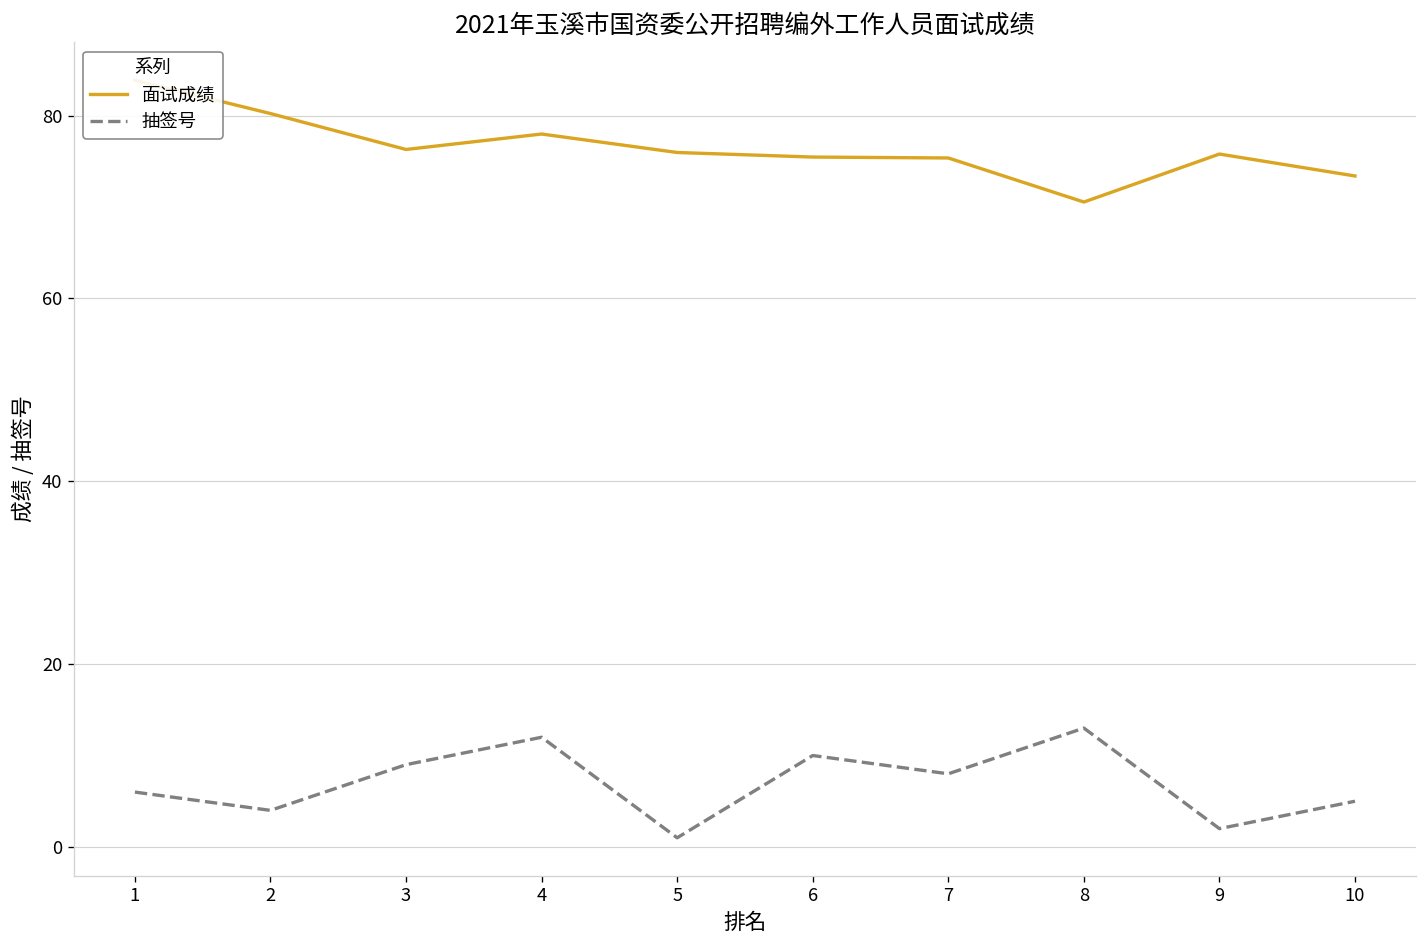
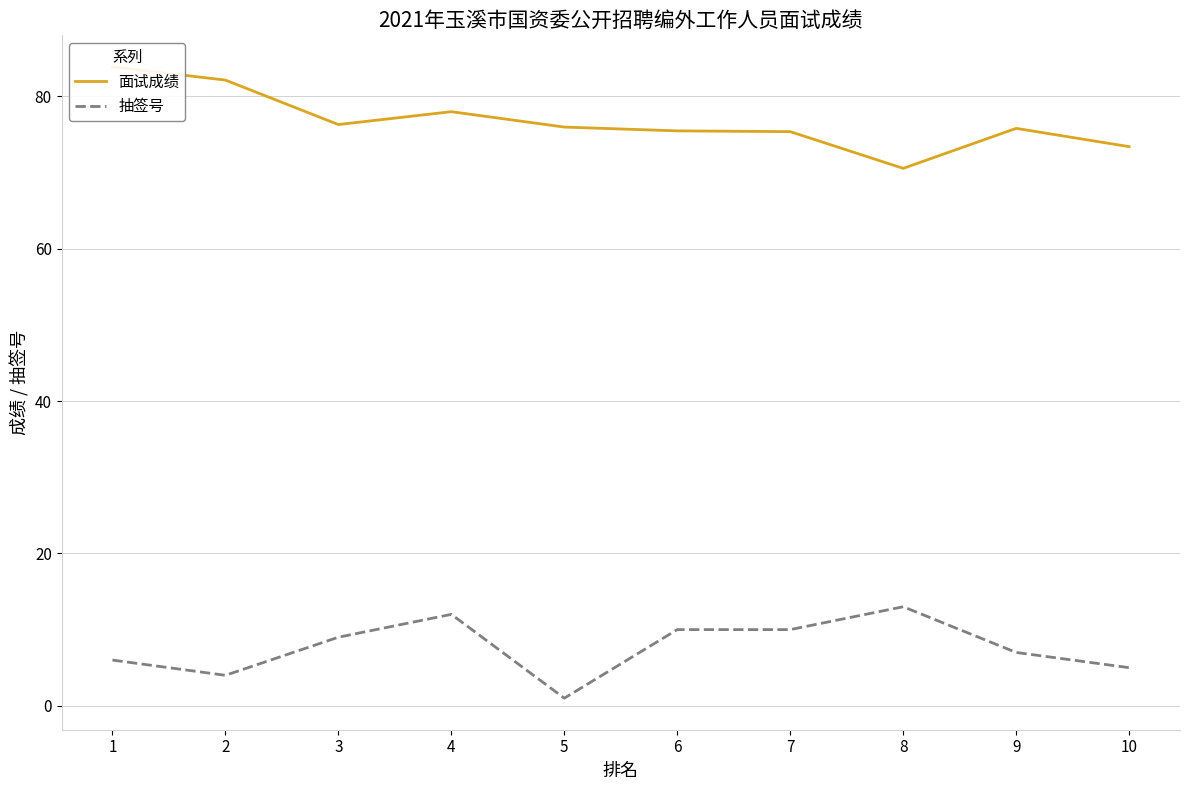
  {
    "面试成绩": {
-     "2": 80,
+     "2": 82,
      "3": 76,
      "4": 78,
      "5": 76,
      "6": 75,
      "7": 75,
      "8": 71,
      "9": 76,
      "10": 73
    },
    "抽签号": {
      "1": 6,
      "2": 4,
      "3": 9,
      "4": 12,
      "5": 1,
      "6": 10,
-     "7": 8,
+     "7": 10,
      "8": 13,
-     "9": 2,
+     "9": 7,
      "10": 5
    }
  }
